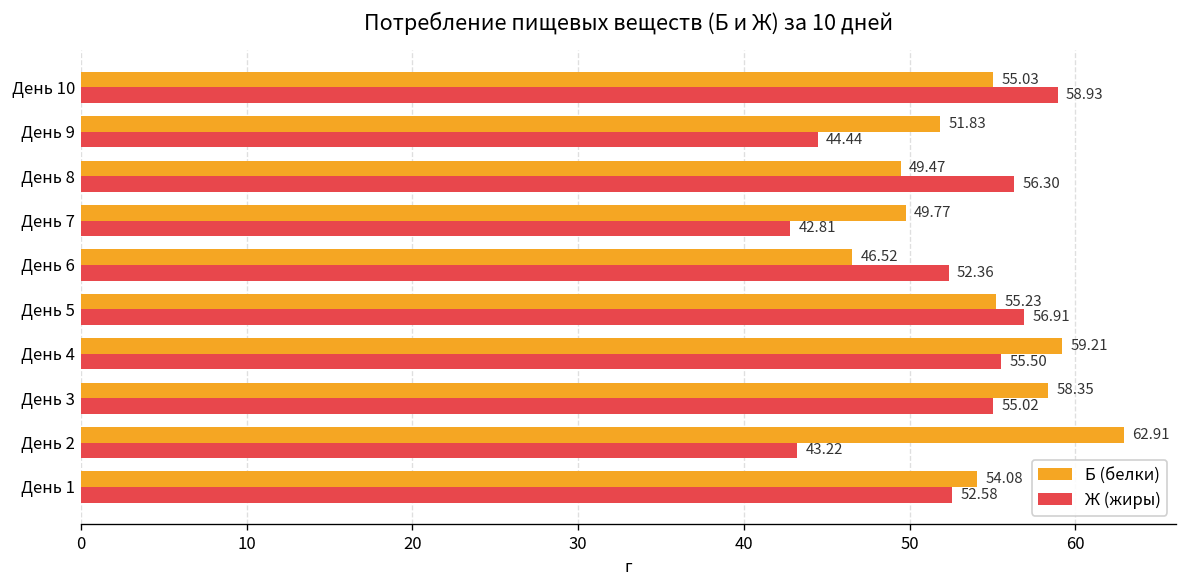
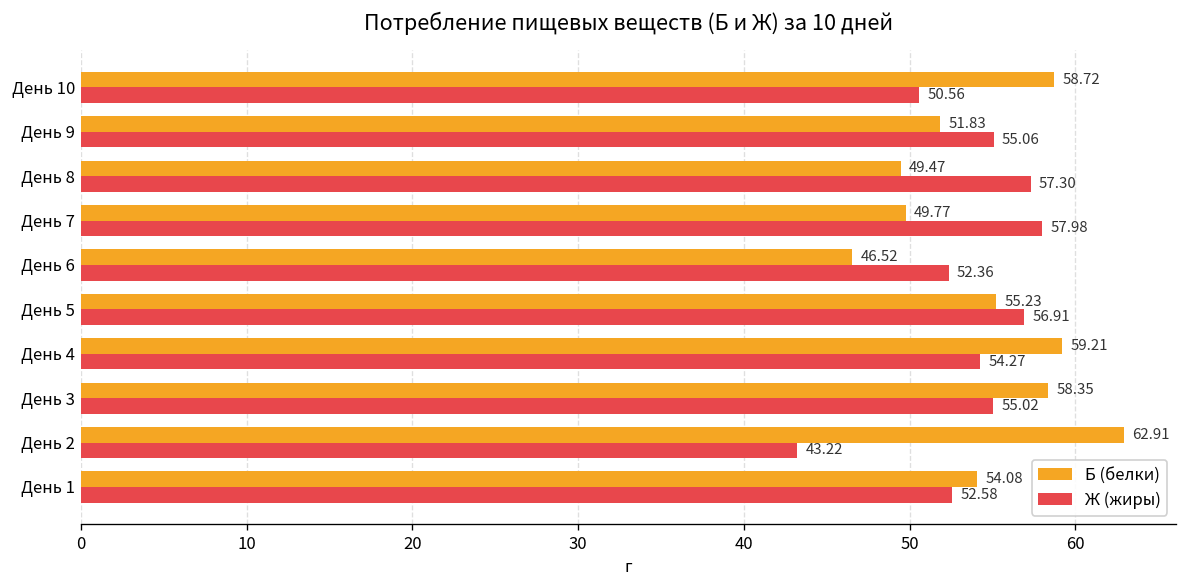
  {
    "Б (белки)": {
-     "День 10": 55.03,
+     "День 10": 58.72,
      "День 9": 51.83,
      "День 8": 49.47,
      "День 7": 49.77,
      "День 6": 46.52,
      "День 5": 55.23,
      "День 4": 59.21,
      "День 3": 58.35,
      "День 2": 62.91,
      "День 1": 54.08
    },
    "Ж (жиры)": {
-     "День 10": 58.93,
-     "День 9": 44.44,
-     "День 8": 56.30,
-     "День 7": 42.81,
+     "День 10": 50.56,
+     "День 9": 55.06,
+     "День 8": 57.30,
+     "День 7": 57.98,
      "День 6": 52.36,
      "День 5": 56.91,
-     "День 4": 55.50,
+     "День 4": 54.27,
      "День 3": 55.02,
      "День 2": 43.22,
      "День 1": 52.58
    }
  }
